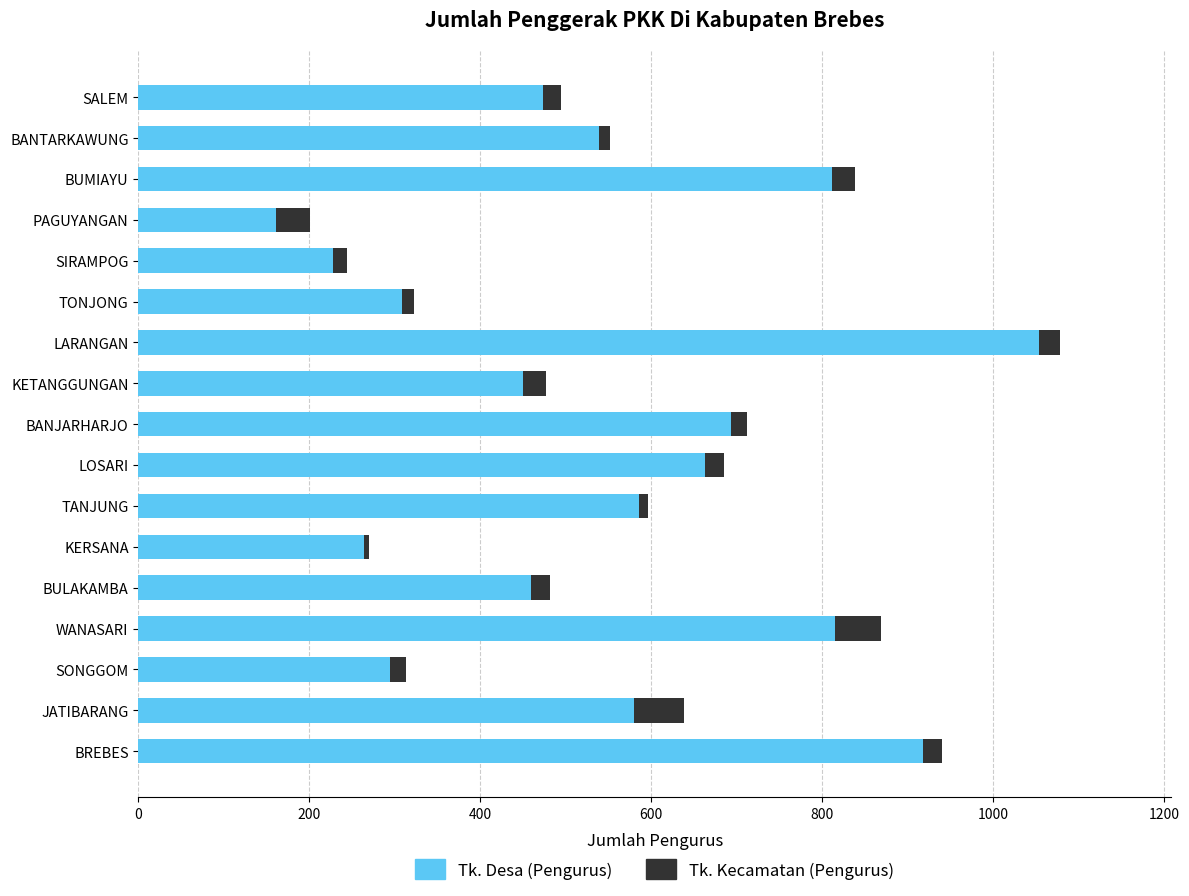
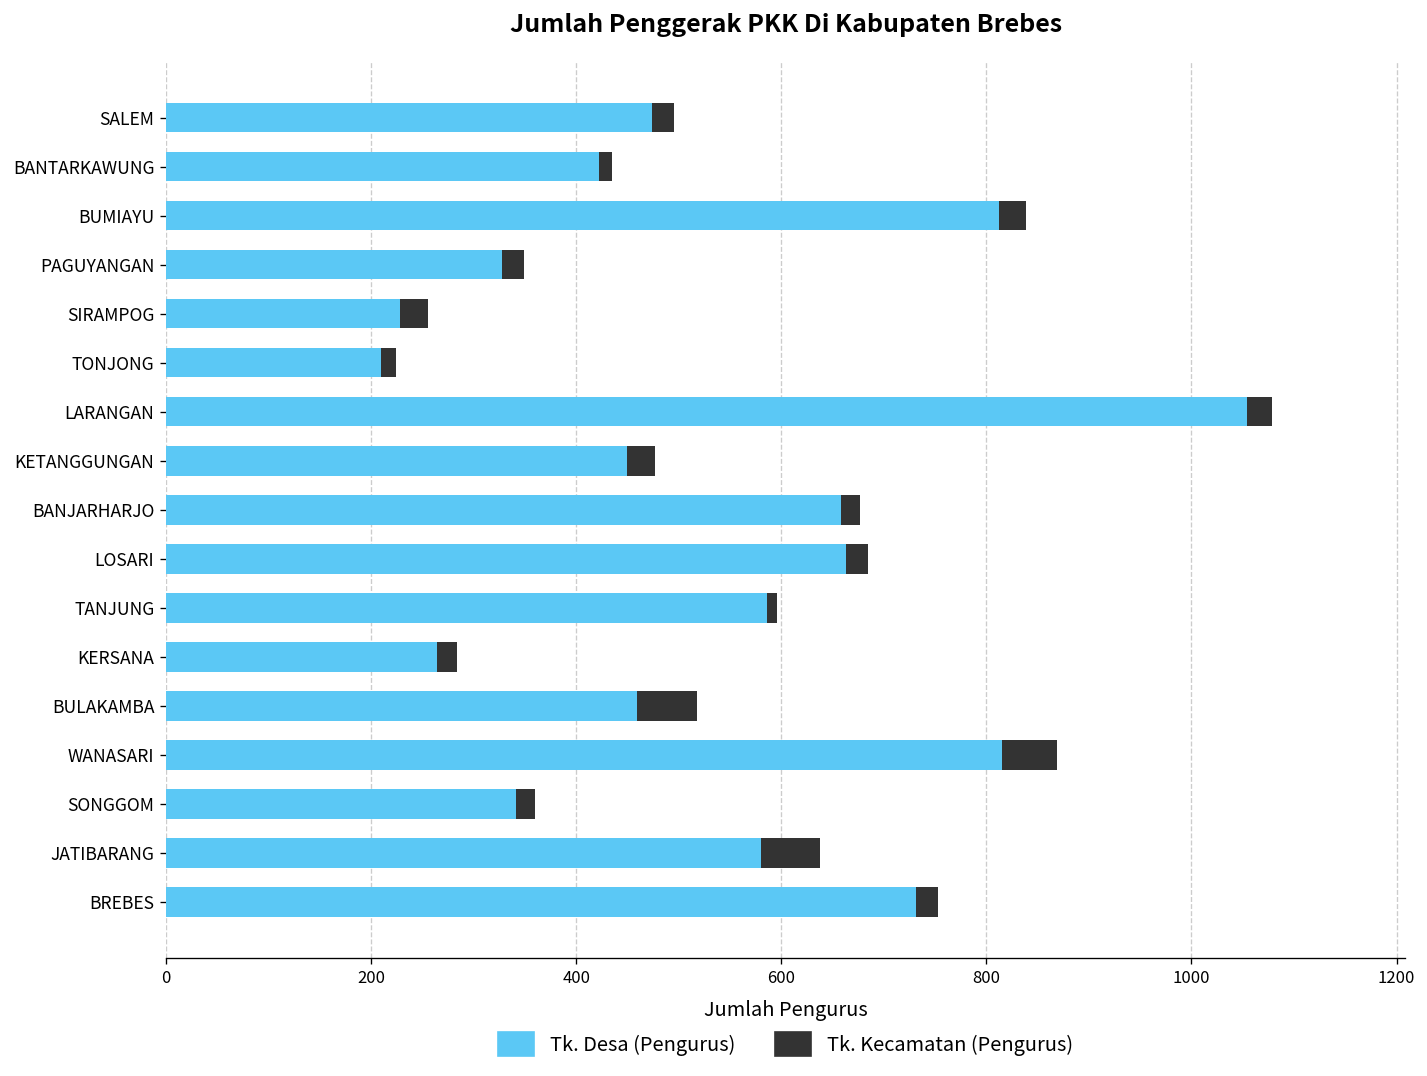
  {
    "Tk. Desa (Pengurus)": {
      "SALEM": 470,
-     "BANTARKAWUNG": 540,
+     "BANTARKAWUNG": 420,
      "BUMIAYU": 810,
-     "PAGUYANGAN": 160,
+     "PAGUYANGAN": 330,
      "SIRAMPOG": 230,
-     "TONJONG": 310,
+     "TONJONG": 210,
      "LARANGAN": 1050,
      "KETANGGUNGAN": 450,
-     "BANJARHARJO": 690,
+     "BANJARHARJO": 660,
      "LOSARI": 660,
      "TANJUNG": 590,
      "KERSANA": 260,
      "BULAKAMBA": 460,
      "WANASARI": 820,
-     "SONGGOM": 290,
+     "SONGGOM": 340,
      "JATIBARANG": 580,
-     "BREBES": 920
+     "BREBES": 730
    },
    "Tk. Kecamatan (Pengurus)": {
      "SALEM": 20,
      "BANTARKAWUNG": 10,
      "BUMIAYU": 30,
-     "PAGUYANGAN": 40,
-     "SIRAMPOG": 20,
+     "PAGUYANGAN": 20,
+     "SIRAMPOG": 30,
      "TONJONG": 10,
      "LARANGAN": 30,
      "KETANGGUNGAN": 30,
      "BANJARHARJO": 20,
      "LOSARI": 20,
      "TANJUNG": 10,
-     "KERSANA": 10,
-     "BULAKAMBA": 20,
+     "KERSANA": 20,
+     "BULAKAMBA": 60,
      "WANASARI": 50,
      "SONGGOM": 20,
      "JATIBARANG": 60,
      "BREBES": 20
    }
  }
